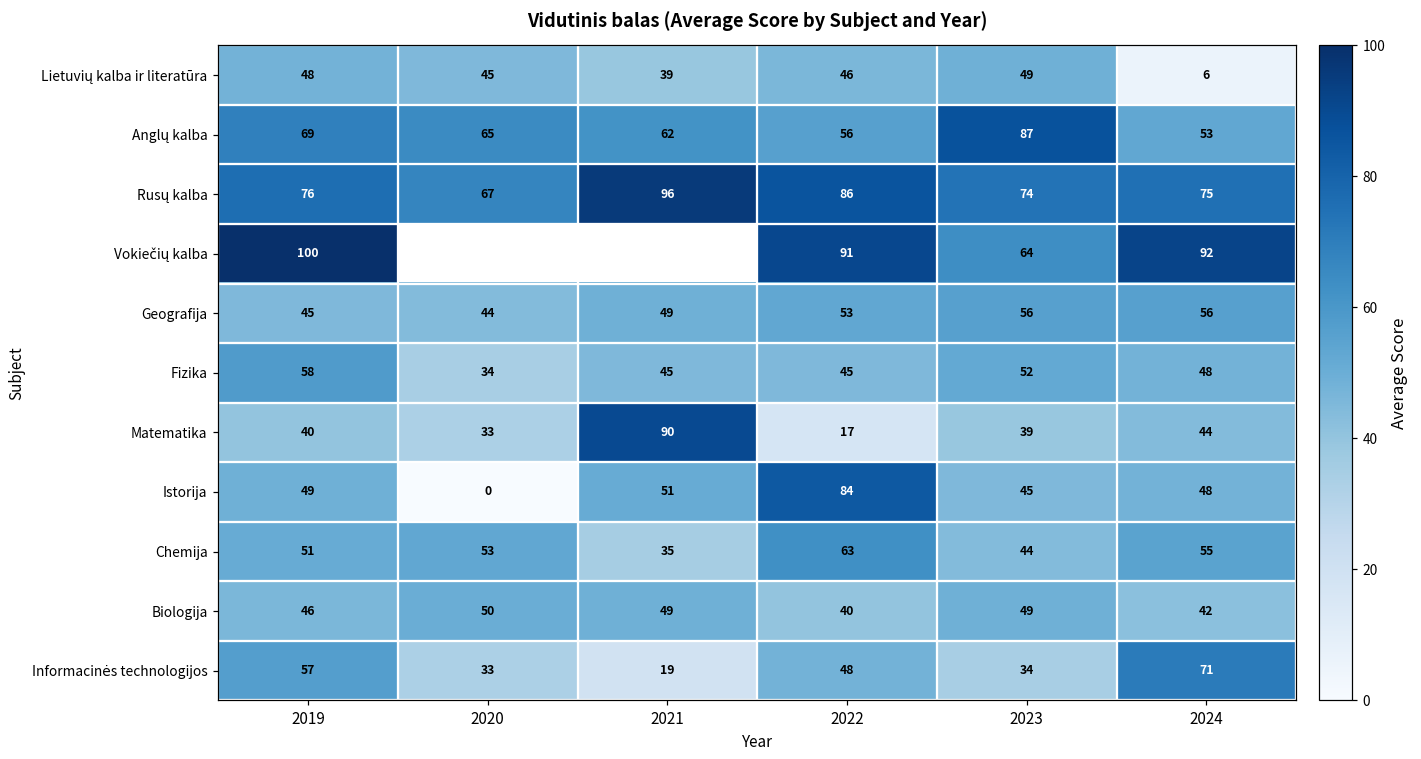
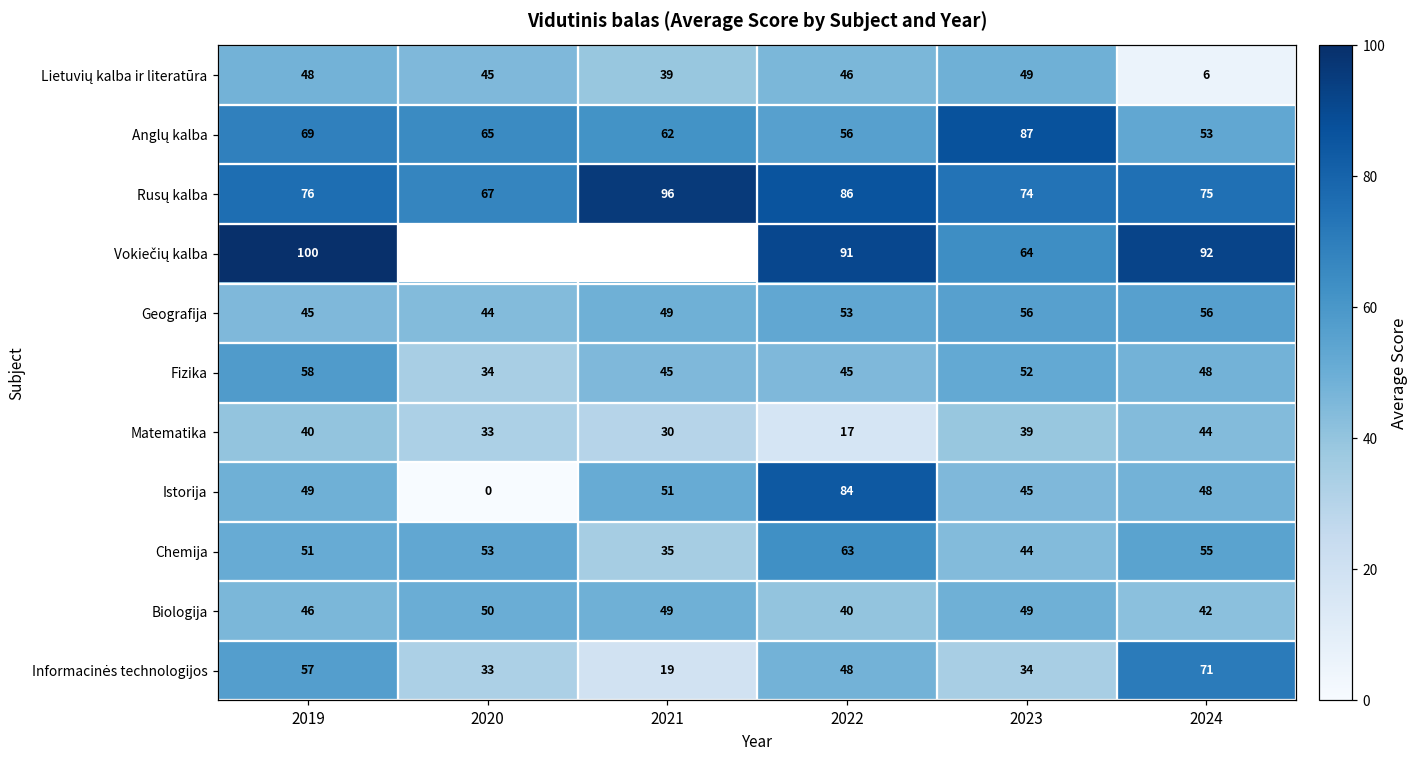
  {
    "Lietuvių kalba ir literatūra": {
      "2019": 48,
      "2020": 45,
      "2021": 39,
      "2022": 46,
      "2023": 49,
      "2024": 6
    },
    "Anglų kalba": {
      "2019": 69,
      "2020": 65,
      "2021": 62,
      "2022": 56,
      "2023": 87,
      "2024": 53
    },
    "Rusų kalba": {
      "2019": 76,
      "2020": 67,
      "2021": 96,
      "2022": 86,
      "2023": 74,
      "2024": 75
    },
    "Vokiečių kalba": {
      "2019": 100,
      "2022": 91,
      "2023": 64,
      "2024": 92
    },
    "Geografija": {
      "2019": 45,
      "2020": 44,
      "2021": 49,
      "2022": 53,
      "2023": 56,
      "2024": 56
    },
    "Fizika": {
      "2019": 58,
      "2020": 34,
      "2021": 45,
      "2022": 45,
      "2023": 52,
      "2024": 48
    },
    "Matematika": {
      "2019": 40,
      "2020": 33,
-     "2021": 90,
+     "2021": 30,
      "2022": 17,
      "2023": 39,
      "2024": 44
    },
    "Istorija": {
      "2019": 49,
      "2020": 0,
      "2021": 51,
      "2022": 84,
      "2023": 45,
      "2024": 48
    },
    "Chemija": {
      "2019": 51,
      "2020": 53,
      "2021": 35,
      "2022": 63,
      "2023": 44,
      "2024": 55
    },
    "Biologija": {
      "2019": 46,
      "2020": 50,
      "2021": 49,
      "2022": 40,
      "2023": 49,
      "2024": 42
    },
    "Informacinės technologijos": {
      "2019": 57,
      "2020": 33,
      "2021": 19,
      "2022": 48,
      "2023": 34,
      "2024": 71
    }
  }
